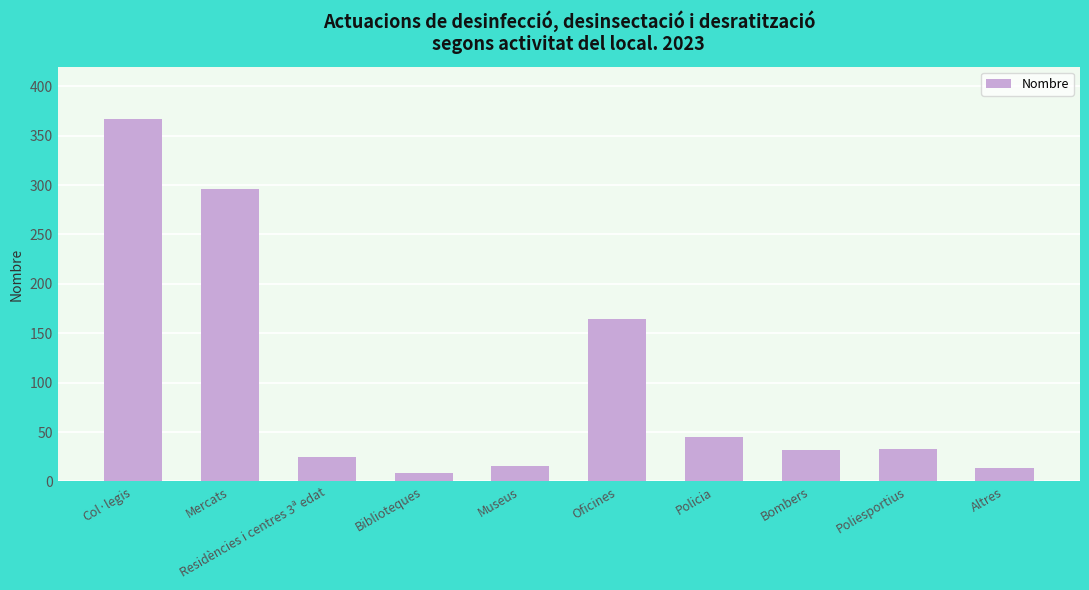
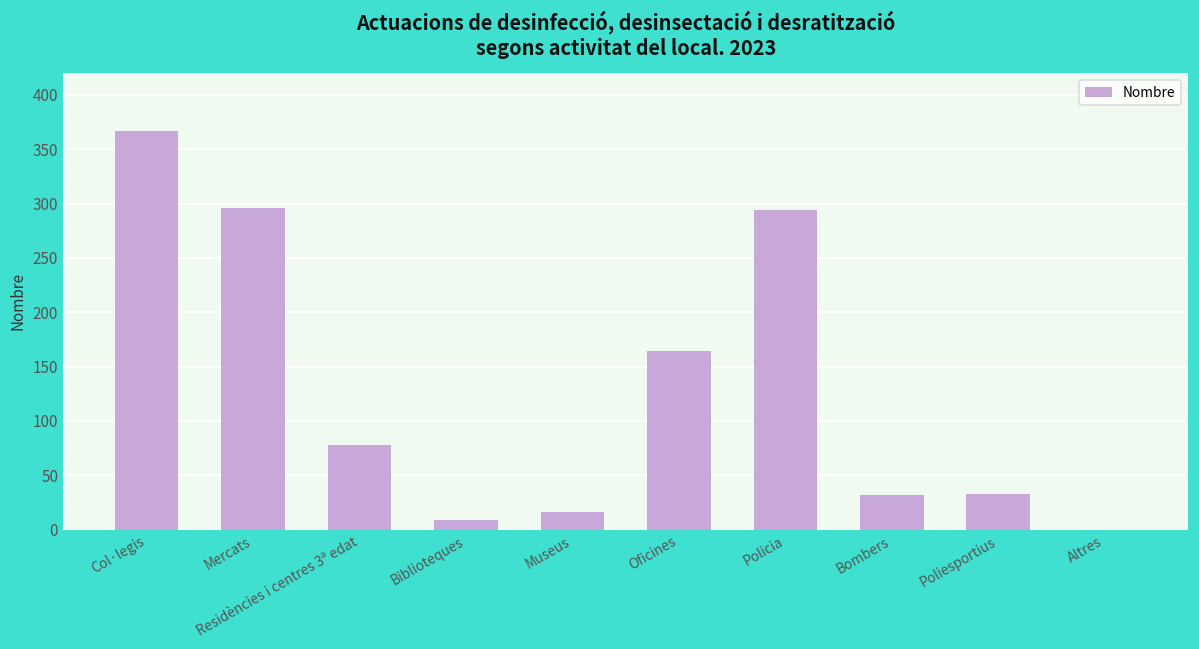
  {
    "Col·legis": 370,
    "Mercats": 300,
-   "Residències i centres 3ª edat": 30,
+   "Residències i centres 3ª edat": 80,
    "Biblioteques": 10,
    "Museus": 20,
    "Oficines": 160,
-   "Policia": 50,
+   "Policia": 290,
    "Bombers": 30,
    "Poliesportius": 30,
-   "Altres": 10
+   "Altres": 0
  }
